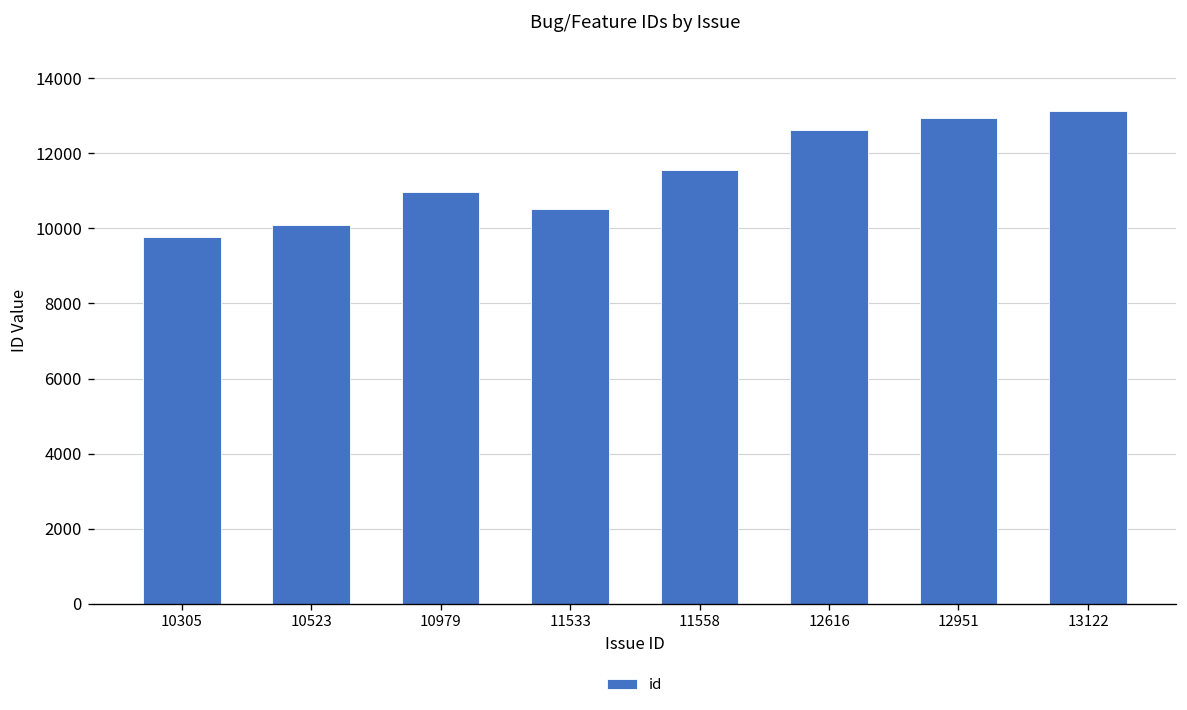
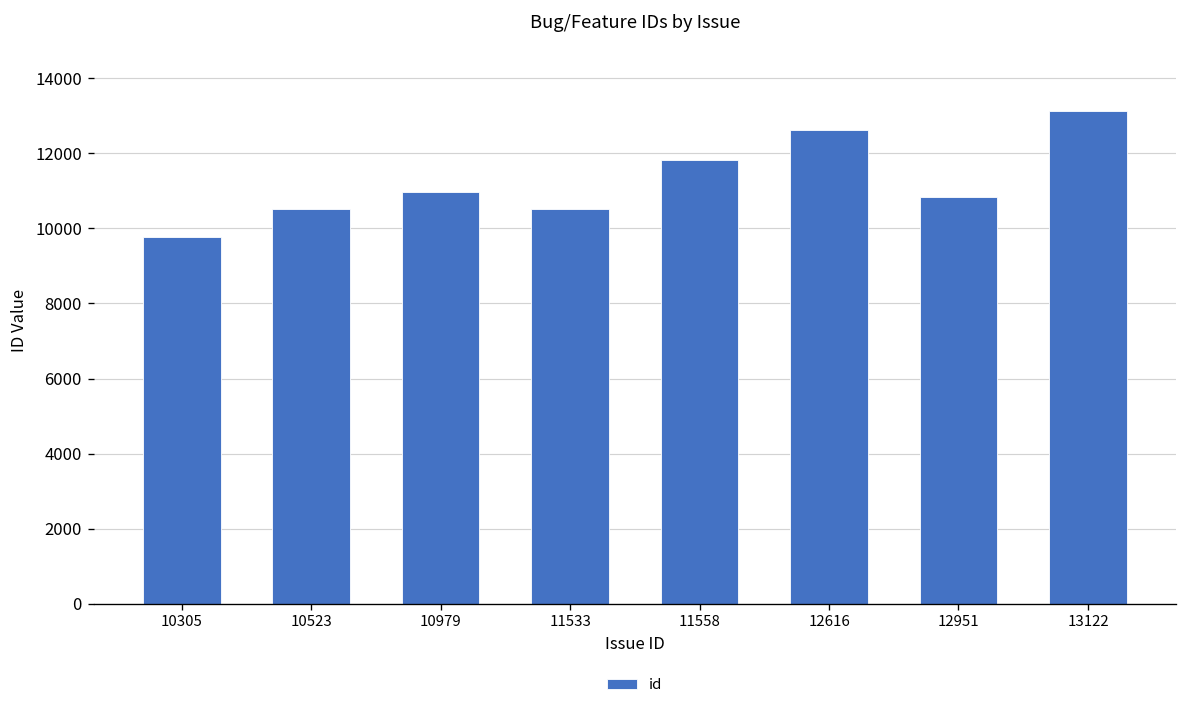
  {
    "10305": 9800,
-   "10523": 10100,
+   "10523": 10500,
    "10979": 11000,
    "11533": 10500,
-   "11558": 11600,
+   "11558": 11800,
    "12616": 12600,
-   "12951": 13000,
+   "12951": 10800,
    "13122": 13100
  }
